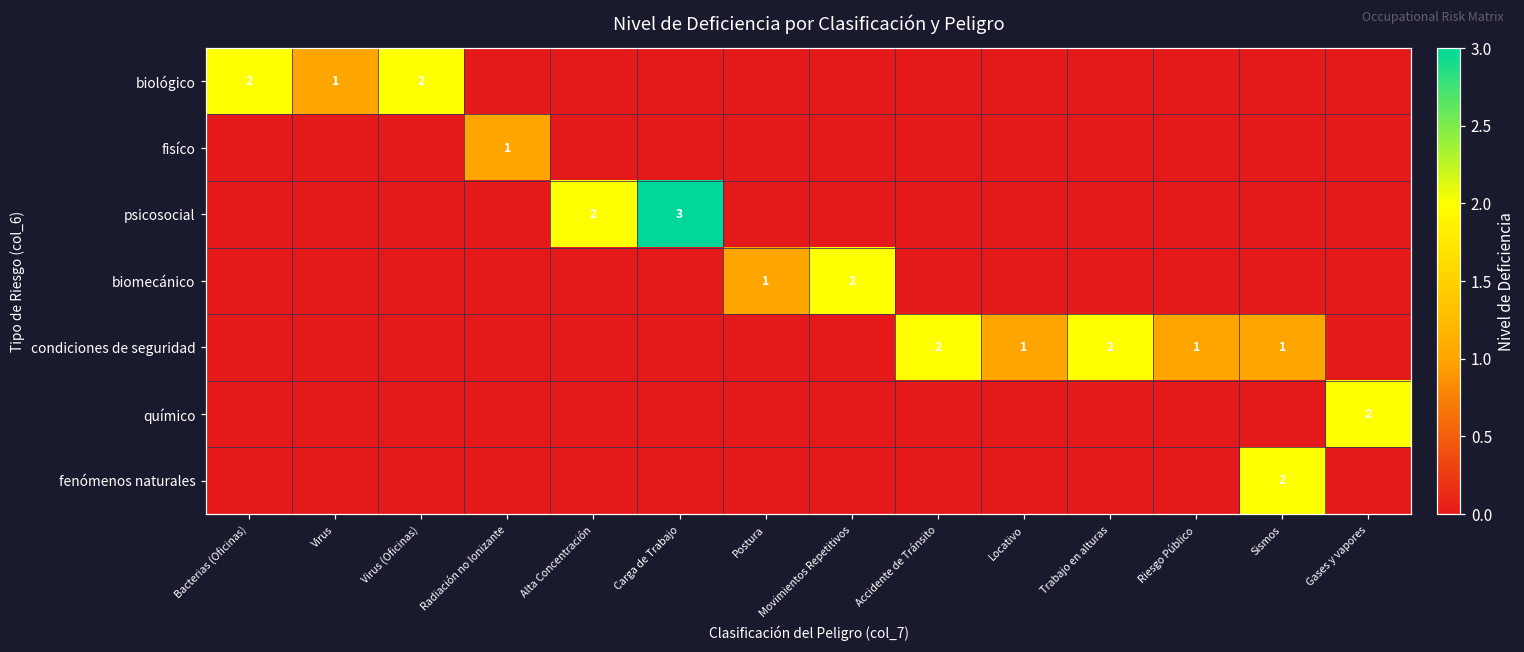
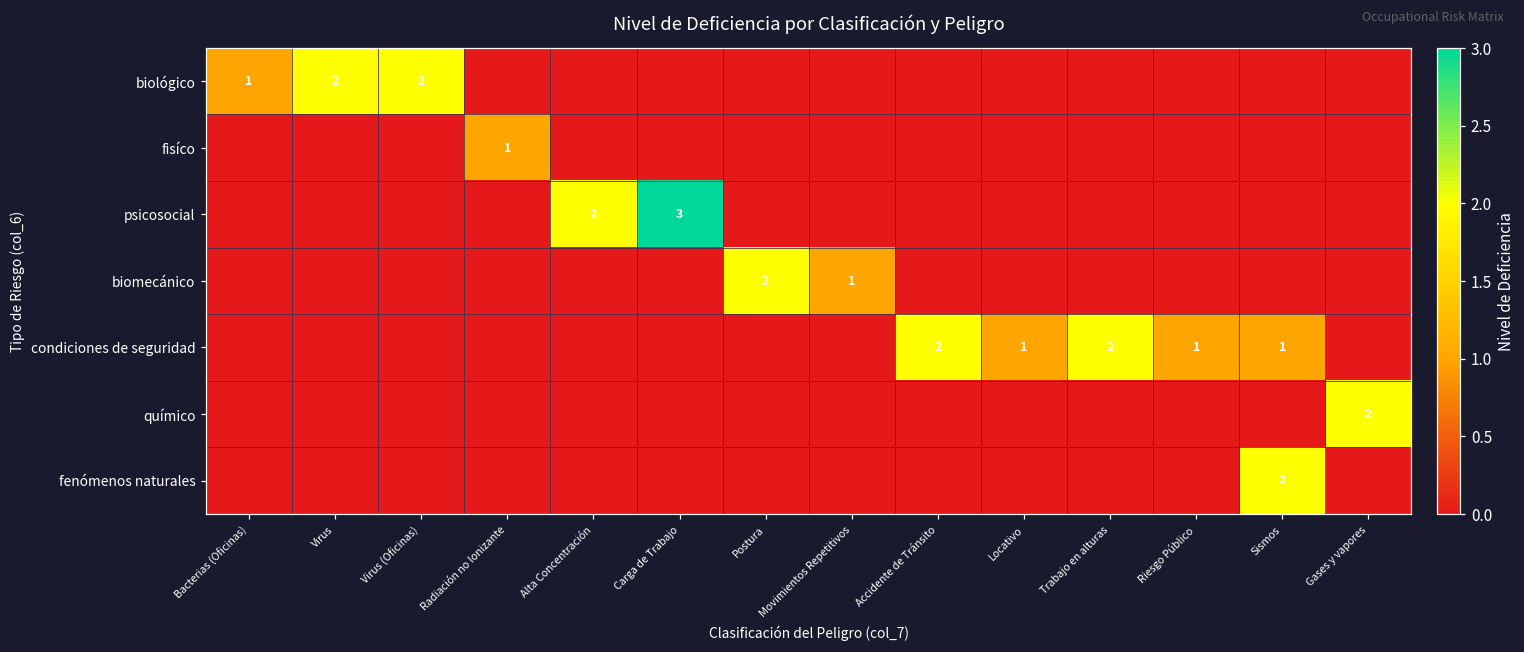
  {
    "biológico": {
-     "Bacterias (Oficinas)": 2,
-     "Virus": 1,
+     "Bacterias (Oficinas)": 1,
+     "Virus": 2,
      "Virus (Oficinas)": 2
    },
    "fisíco": {
      "Radiación no Ionizante": 1
    },
    "psicosocial": {
      "Alta Concentración": 2,
      "Carga de Trabajo": 3
    },
    "biomecánico": {
-     "Postura": 1,
-     "Movimientos Repetitivos": 2
+     "Postura": 2,
+     "Movimientos Repetitivos": 1
    },
    "condiciones de seguridad": {
      "Accidente de Tránsito": 2,
      "Locativo": 1,
      "Trabajo en alturas": 2,
      "Riesgo Público": 1,
      "Sismos": 1
    },
    "químico": {
      "Gases y vapores": 2
    },
    "fenómenos naturales": {
      "Sismos": 2
    }
  }
